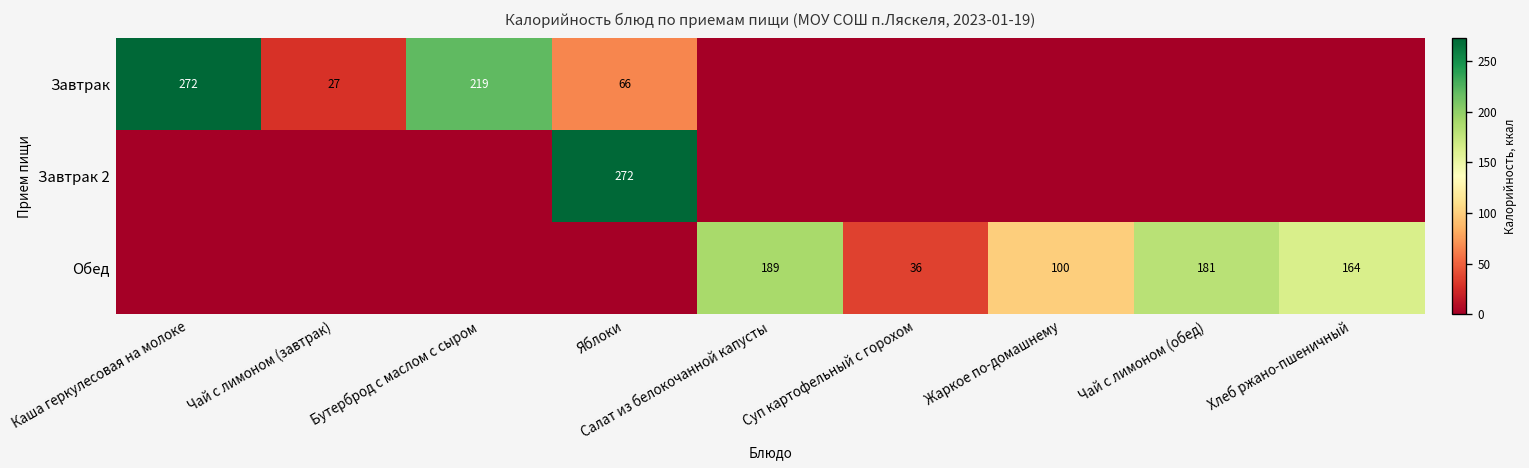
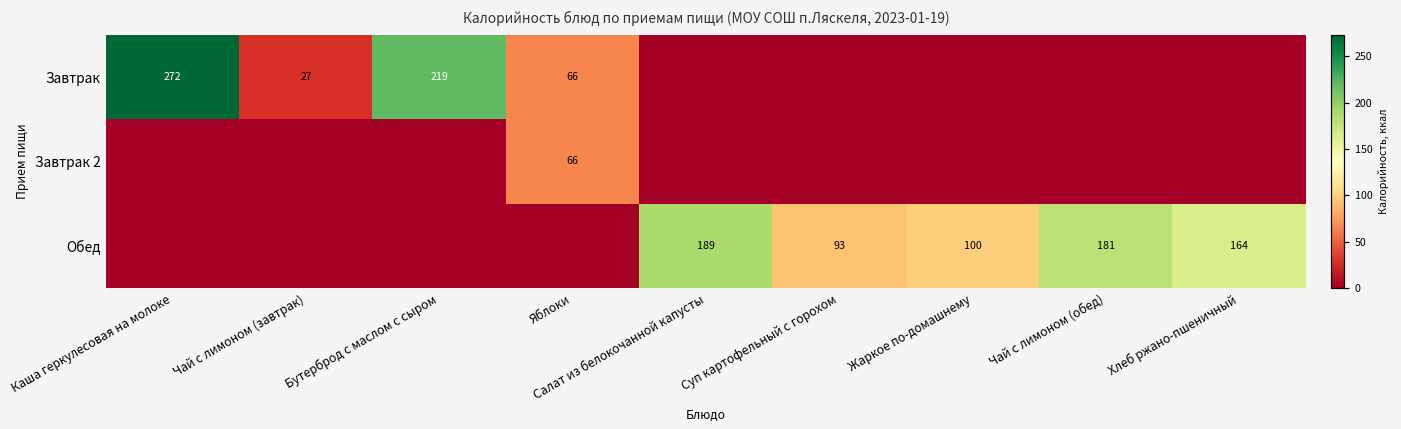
  {
    "Завтрак": {
      "Каша геркулесовая на молоке": 272,
      "Чай с лимоном (завтрак)": 27,
      "Бутерброд с маслом с сыром": 219,
      "Яблоки": 66
    },
    "Завтрак 2": {
-     "Яблоки": 272
+     "Яблоки": 66
    },
    "Обед": {
      "Салат из белокочанной капусты": 189,
-     "Суп картофельный с горохом": 36,
+     "Суп картофельный с горохом": 93,
      "Жаркое по-домашнему": 100,
      "Чай с лимоном (обед)": 181,
      "Хлеб ржано-пшеничный": 164
    }
  }
